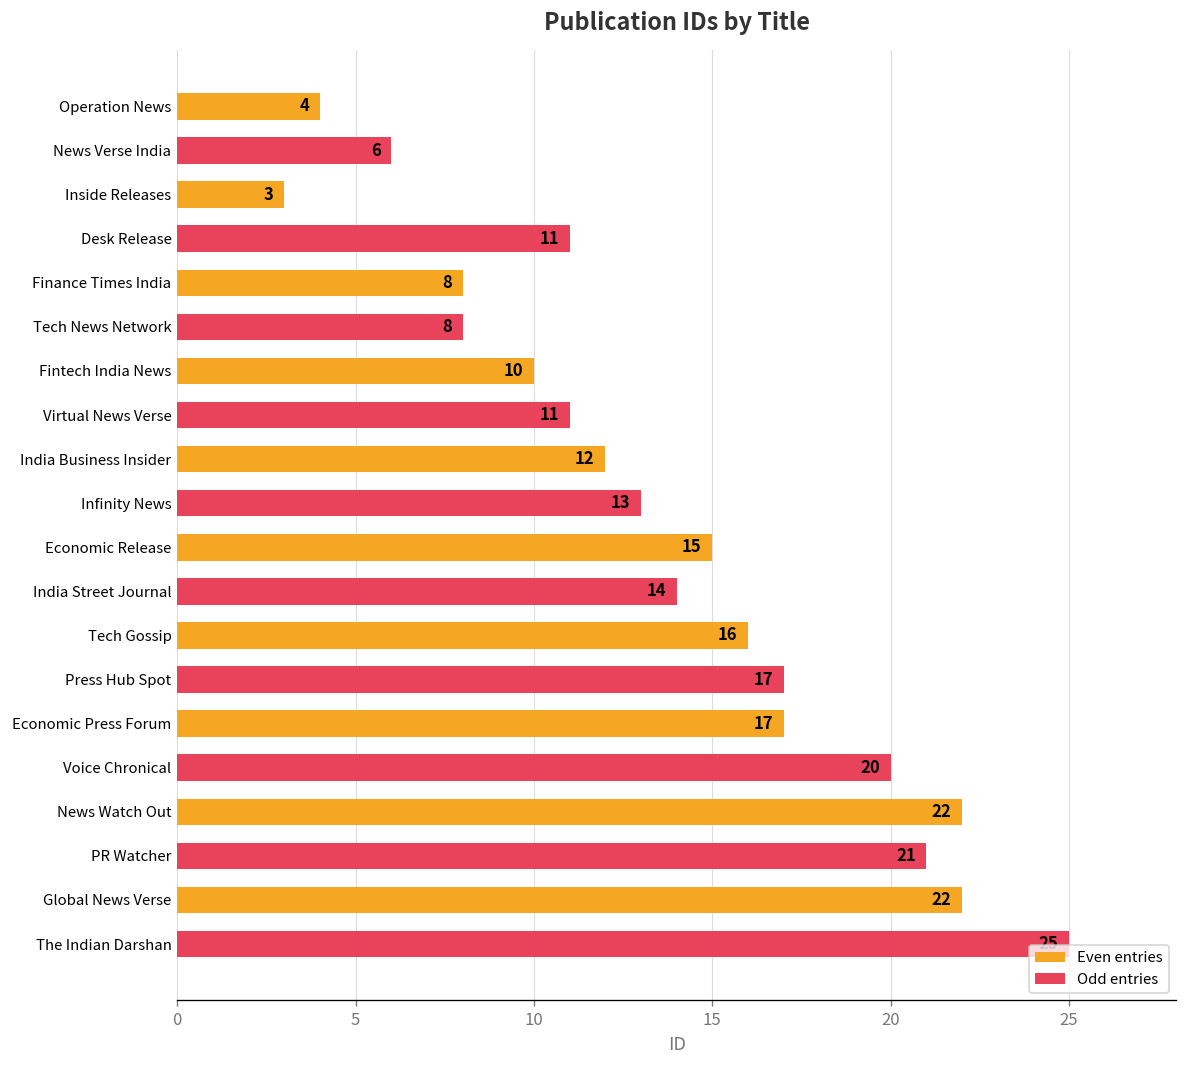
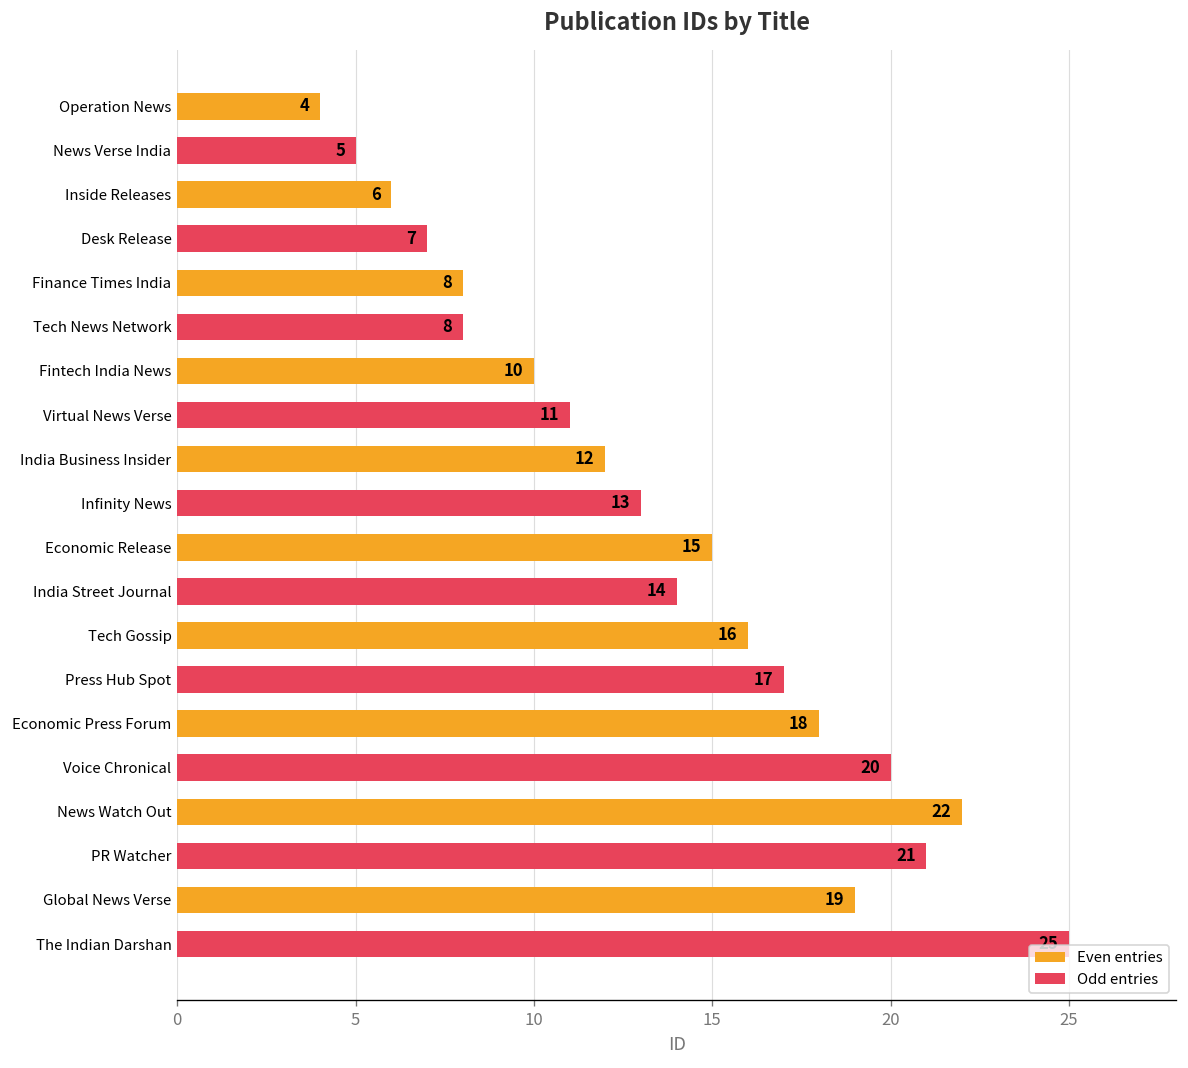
  {
    "Operation News": 4,
-   "News Verse India": 6,
-   "Inside Releases": 3,
-   "Desk Release": 11,
+   "News Verse India": 5,
+   "Inside Releases": 6,
+   "Desk Release": 7,
    "Finance Times India": 8,
    "Tech News Network": 8,
    "Fintech India News": 10,
    "Virtual News Verse": 11,
    "India Business Insider": 12,
    "Infinity News": 13,
    "Economic Release": 15,
    "India Street Journal": 14,
    "Tech Gossip": 16,
    "Press Hub Spot": 17,
-   "Economic Press Forum": 17,
+   "Economic Press Forum": 18,
    "Voice Chronical": 20,
    "News Watch Out": 22,
    "PR Watcher": 21,
-   "Global News Verse": 22
+   "Global News Verse": 19
  }
